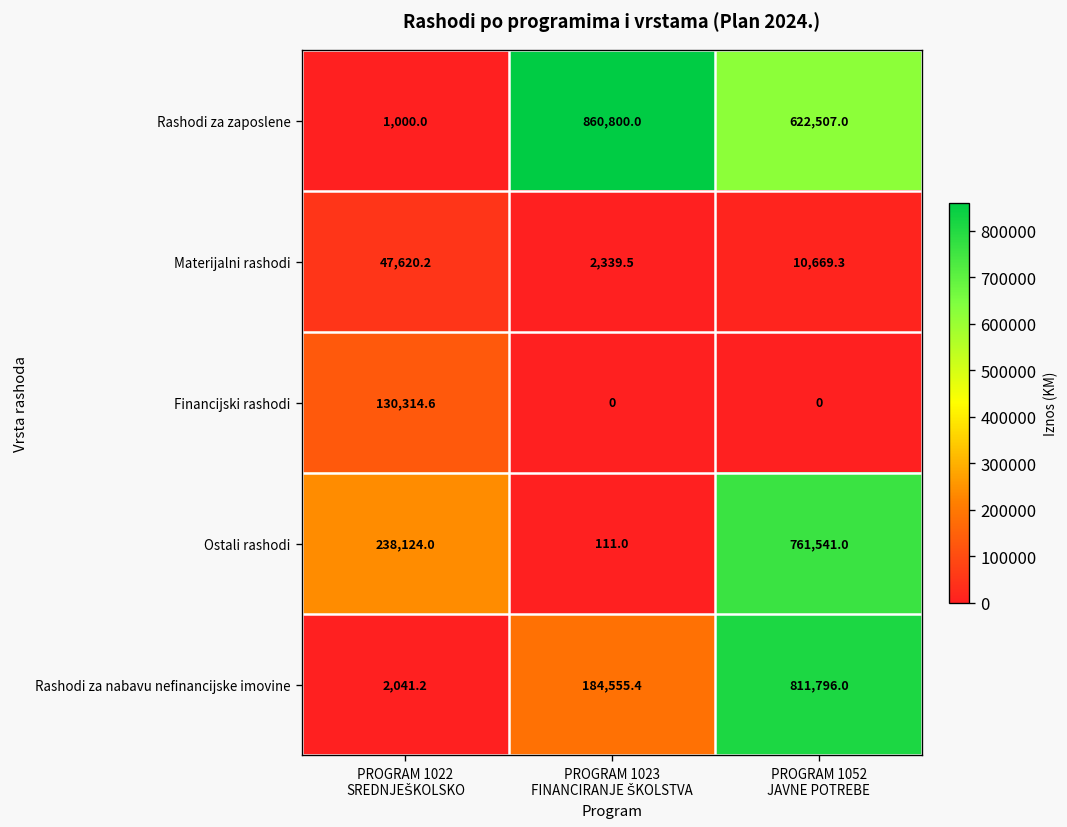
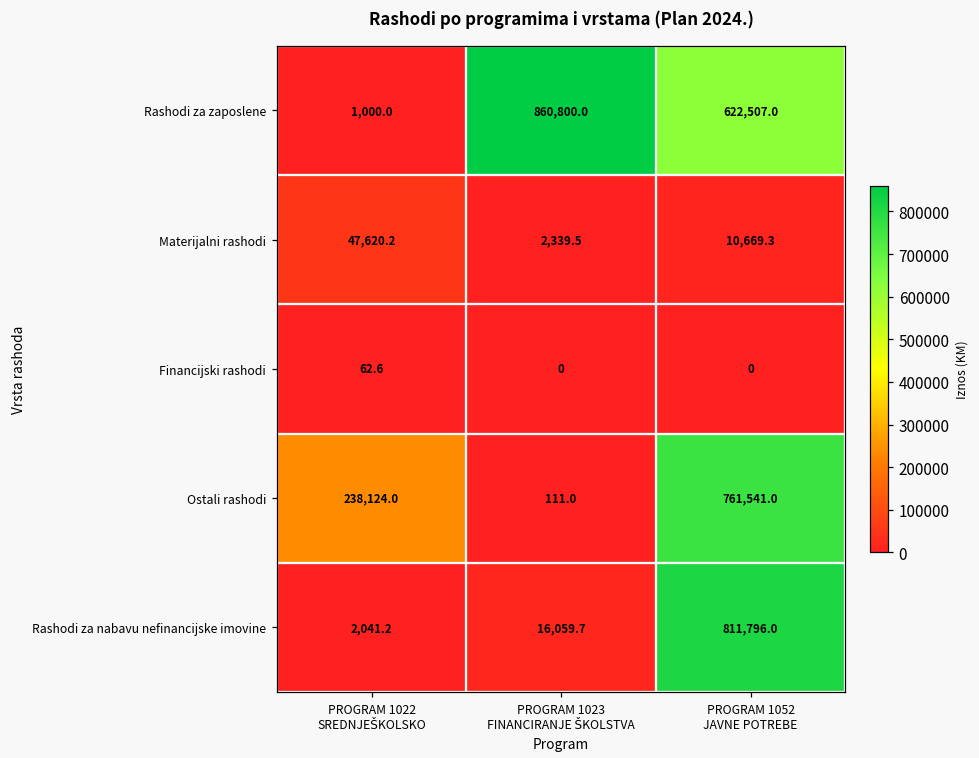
  {
    "Rashodi za zaposlene": {
      "PROGRAM 1022 SREDNJEŠKOLSKO": "1,000.0",
      "PROGRAM 1023 FINANCIRANJE ŠKOLSTVA": "860,800.0",
      "PROGRAM 1052 JAVNE POTREBE": "622,507.0"
    },
    "Materijalni rashodi": {
      "PROGRAM 1022 SREDNJEŠKOLSKO": "47,620.2",
      "PROGRAM 1023 FINANCIRANJE ŠKOLSTVA": "2,339.5",
      "PROGRAM 1052 JAVNE POTREBE": "10,669.3"
    },
    "Financijski rashodi": {
-     "PROGRAM 1022 SREDNJEŠKOLSKO": "130,314.6",
+     "PROGRAM 1022 SREDNJEŠKOLSKO": "62.6",
      "PROGRAM 1023 FINANCIRANJE ŠKOLSTVA": "0",
      "PROGRAM 1052 JAVNE POTREBE": "0"
    },
    "Ostali rashodi": {
      "PROGRAM 1022 SREDNJEŠKOLSKO": "238,124.0",
      "PROGRAM 1023 FINANCIRANJE ŠKOLSTVA": "111.0",
      "PROGRAM 1052 JAVNE POTREBE": "761,541.0"
    },
    "Rashodi za nabavu nefinancijske imovine": {
      "PROGRAM 1022 SREDNJEŠKOLSKO": "2,041.2",
-     "PROGRAM 1023 FINANCIRANJE ŠKOLSTVA": "184,555.4",
+     "PROGRAM 1023 FINANCIRANJE ŠKOLSTVA": "16,059.7",
      "PROGRAM 1052 JAVNE POTREBE": "811,796.0"
    }
  }
